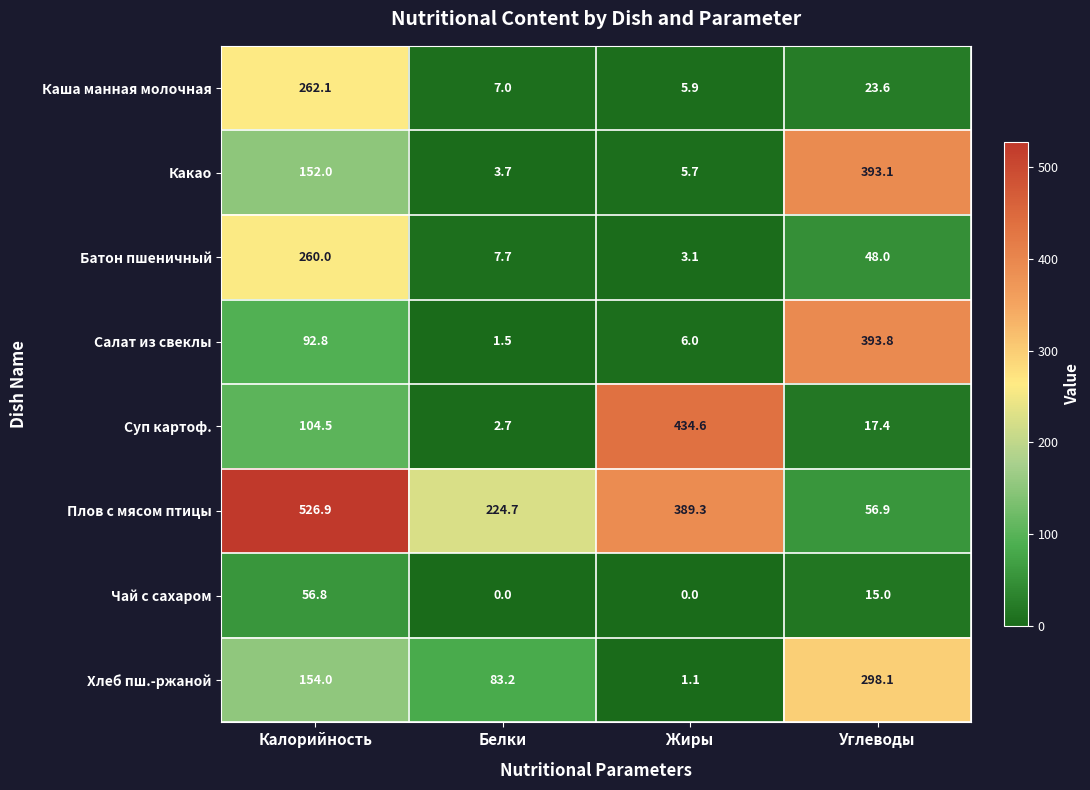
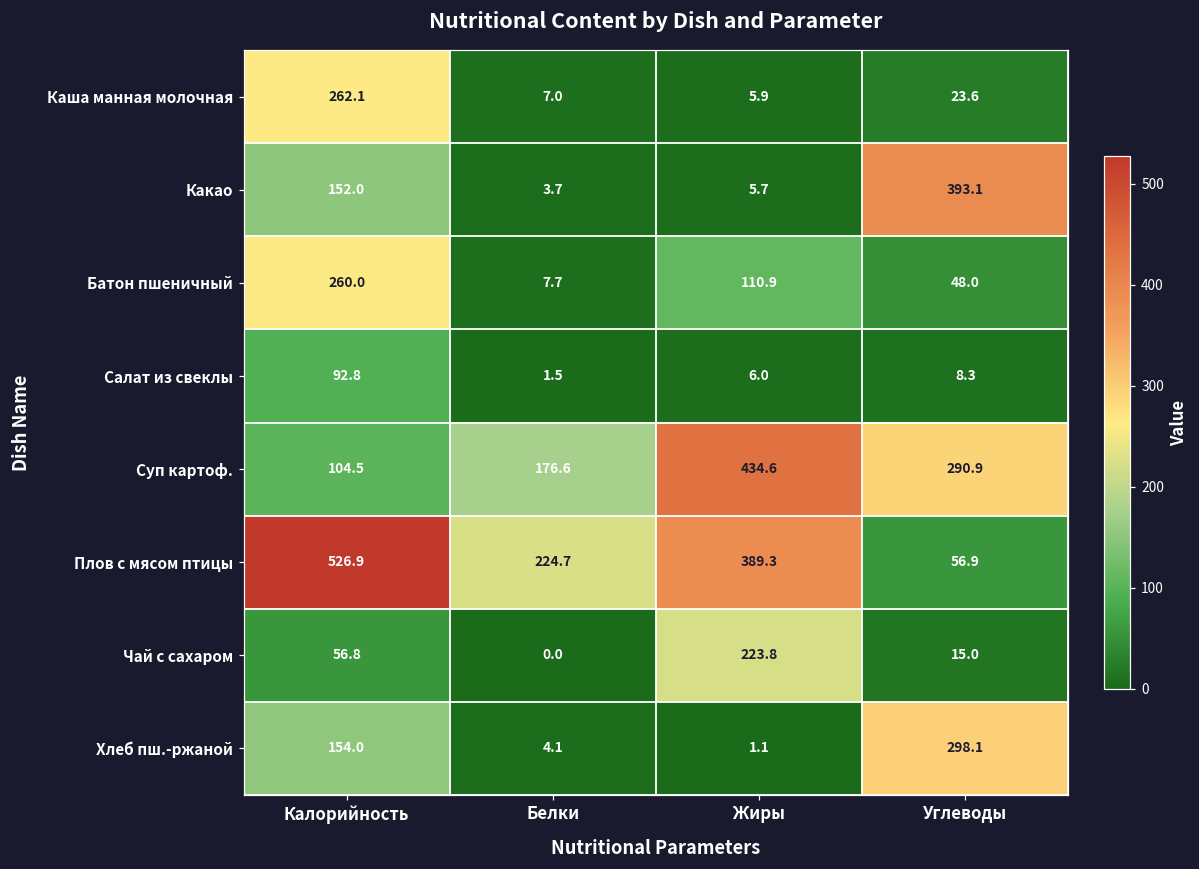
  {
    "Каша манная молочная": {
      "Калорийность": 262.1,
      "Белки": 7.0,
      "Жиры": 5.9,
      "Углеводы": 23.6
    },
    "Какао": {
      "Калорийность": 152.0,
      "Белки": 3.7,
      "Жиры": 5.7,
      "Углеводы": 393.1
    },
    "Батон пшеничный": {
      "Калорийность": 260.0,
      "Белки": 7.7,
-     "Жиры": 3.1,
+     "Жиры": 110.9,
      "Углеводы": 48.0
    },
    "Салат из свеклы": {
      "Калорийность": 92.8,
      "Белки": 1.5,
      "Жиры": 6.0,
-     "Углеводы": 393.8
+     "Углеводы": 8.3
    },
    "Суп картоф.": {
      "Калорийность": 104.5,
-     "Белки": 2.7,
+     "Белки": 176.6,
      "Жиры": 434.6,
-     "Углеводы": 17.4
+     "Углеводы": 290.9
    },
    "Плов с мясом птицы": {
      "Калорийность": 526.9,
      "Белки": 224.7,
      "Жиры": 389.3,
      "Углеводы": 56.9
    },
    "Чай с сахаром": {
      "Калорийность": 56.8,
      "Белки": 0.0,
-     "Жиры": 0.0,
+     "Жиры": 223.8,
      "Углеводы": 15.0
    },
    "Хлеб пш.-ржаной": {
      "Калорийность": 154.0,
-     "Белки": 83.2,
+     "Белки": 4.1,
      "Жиры": 1.1,
      "Углеводы": 298.1
    }
  }
